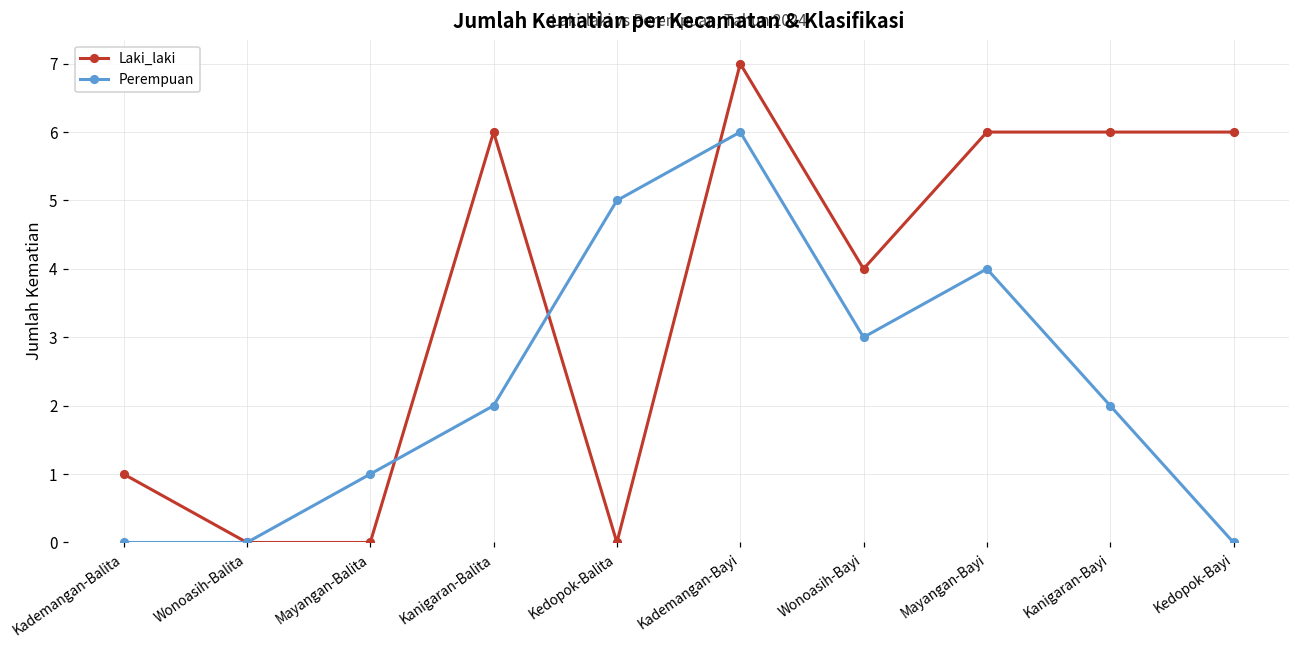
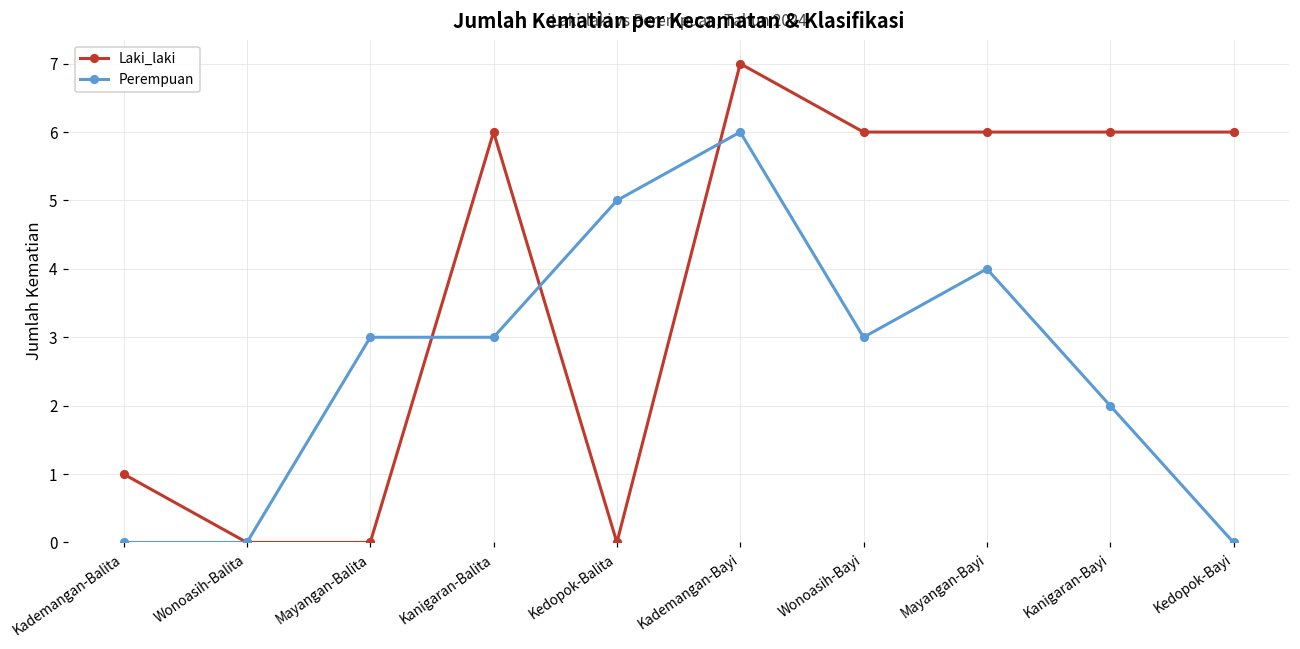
  {
    "Laki_laki": {
      "Kademangan-Balita": 1,
      "Mayangan-Balita": 0,
      "Kanigaran-Balita": 6,
      "Kedopok-Balita": 0,
      "Kademangan-Bayi": 7,
-     "Wonoasih-Bayi": 4,
+     "Wonoasih-Bayi": 6,
      "Mayangan-Bayi": 6,
      "Kanigaran-Bayi": 6,
      "Kedopok-Bayi": 6
    },
    "Perempuan": {
      "Kademangan-Balita": 0,
-     "Mayangan-Balita": 1,
-     "Kanigaran-Balita": 2,
+     "Mayangan-Balita": 3,
+     "Kanigaran-Balita": 3,
      "Kedopok-Balita": 5,
      "Kademangan-Bayi": 6,
      "Wonoasih-Bayi": 3,
      "Mayangan-Bayi": 4,
      "Kanigaran-Bayi": 2,
      "Kedopok-Bayi": 0
    }
  }
